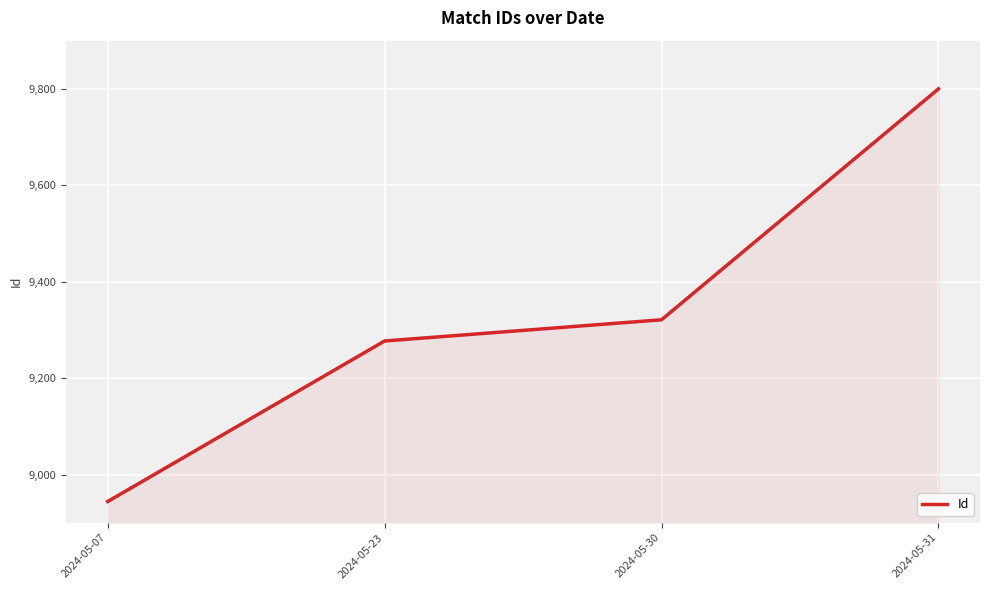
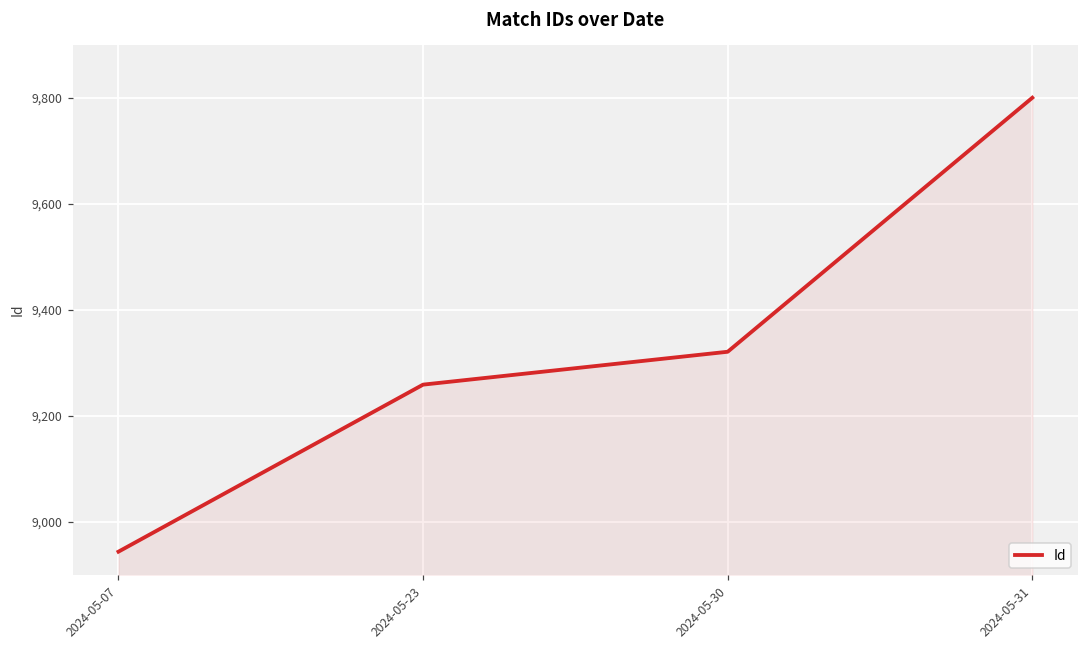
  {
    "2024-05-07": "8,940",
-   "2024-05-23": "9,280",
+   "2024-05-23": "9,260",
    "2024-05-30": "9,320",
    "2024-05-31": "9,800"
  }
